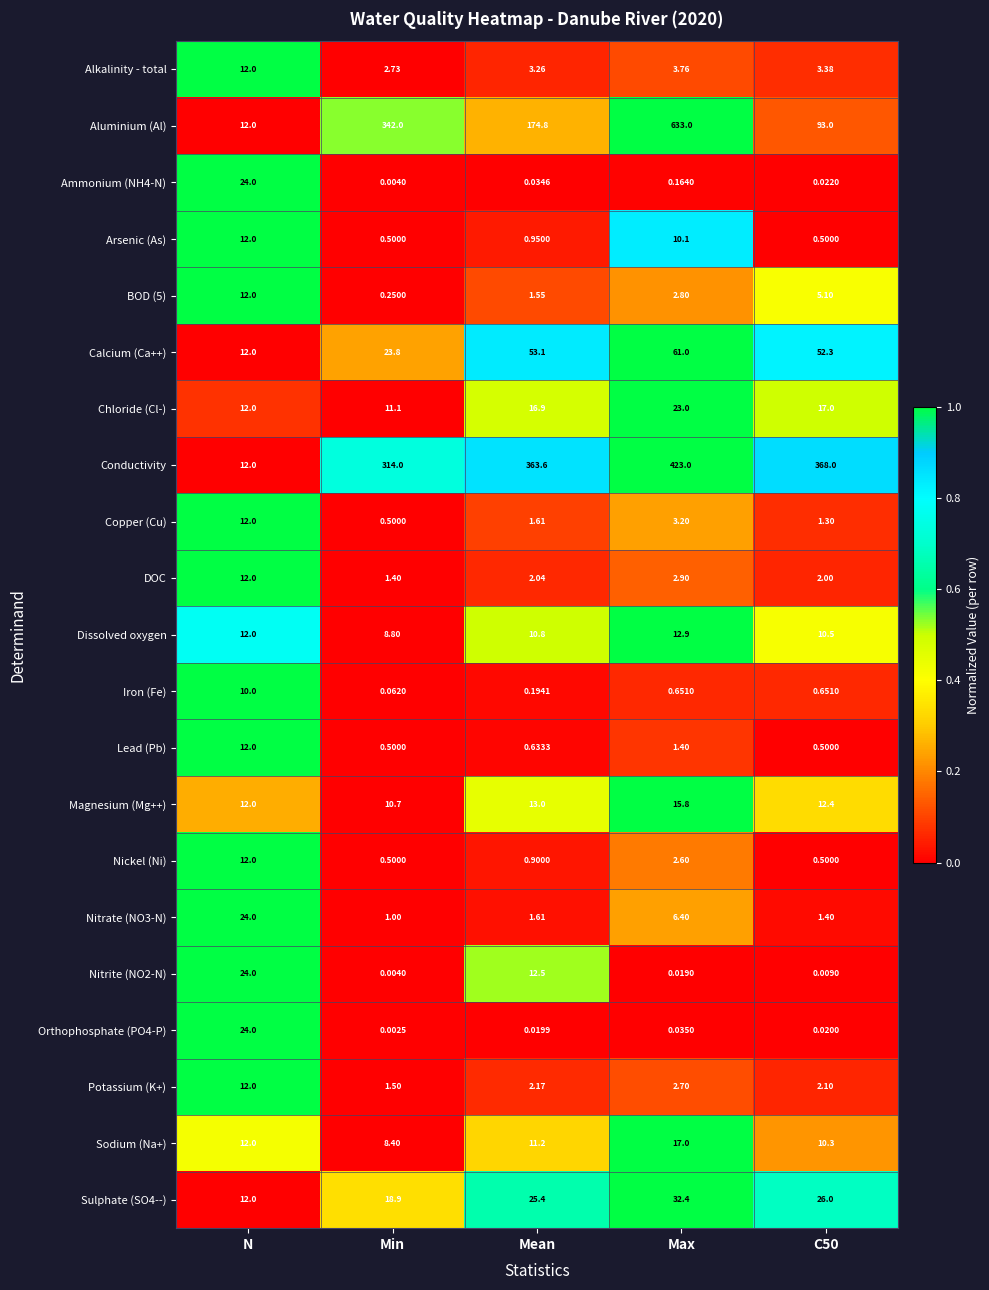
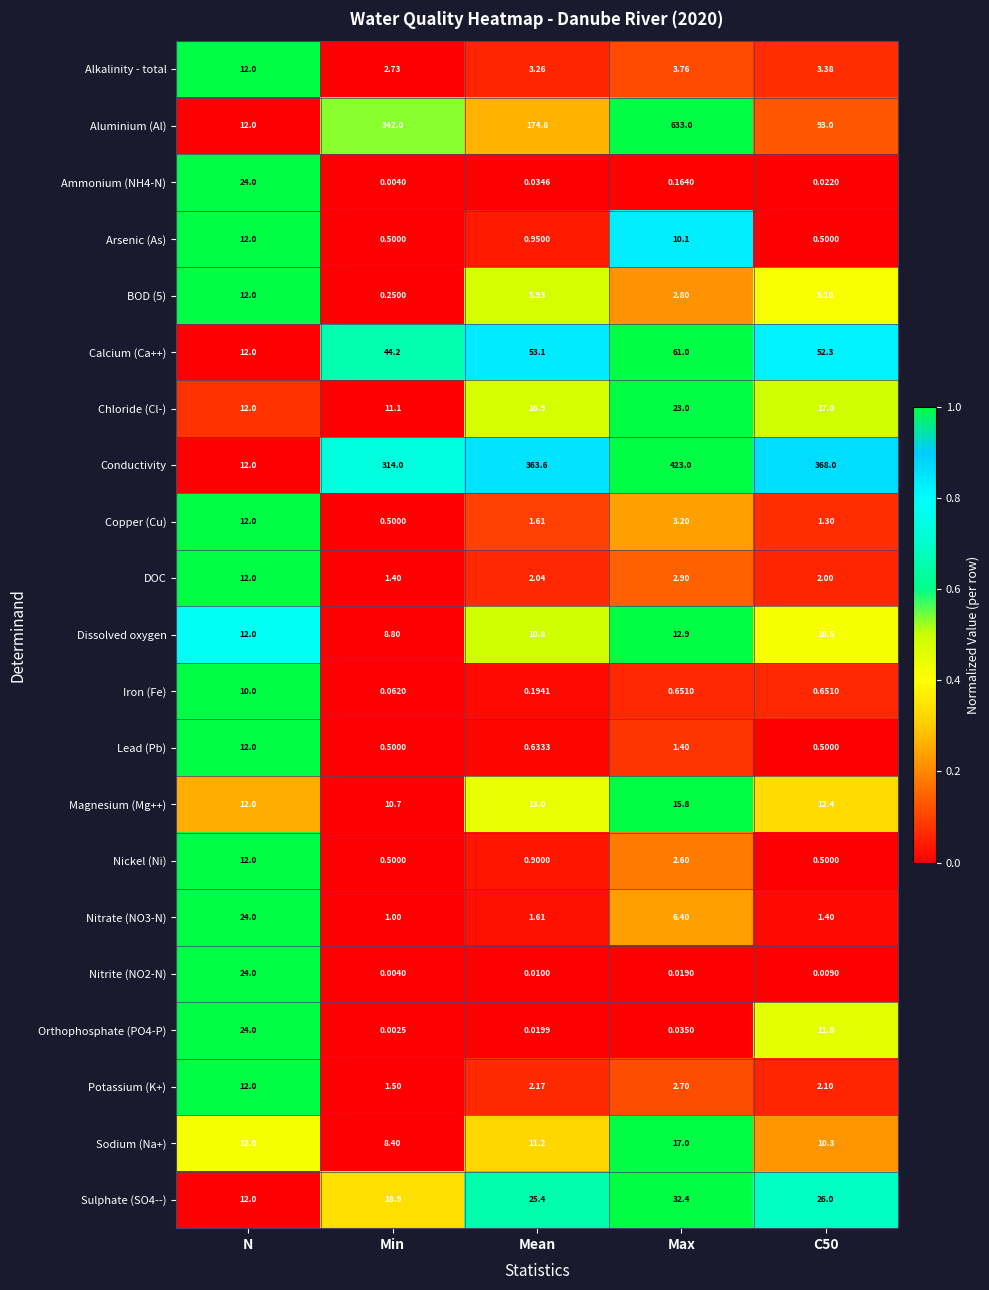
  {
    "Alkalinity - total": {
      "N": 12.0,
      "Min": 2.73,
      "Mean": 3.26,
      "Max": 3.76,
      "C50": 3.38
    },
    "Aluminium (Al)": {
      "N": 12.0,
      "Min": 342.0,
      "Mean": 174.8,
      "Max": 633.0,
      "C50": 93.0
    },
    "Ammonium (NH4-N)": {
      "N": 24.0,
      "Min": 0.0040,
      "Mean": 0.0346,
      "Max": 0.1640,
      "C50": 0.0220
    },
    "Arsenic (As)": {
      "N": 12.0,
      "Min": 0.5000,
      "Mean": 0.9500,
      "Max": 10.1,
      "C50": 0.5000
    },
    "BOD (5)": {
      "N": 12.0,
      "Min": 0.2500,
-     "Mean": 1.55,
+     "Mean": 5.93,
      "Max": 2.80,
      "C50": 5.10
    },
    "Calcium (Ca++)": {
      "N": 12.0,
-     "Min": 23.8,
+     "Min": 44.2,
      "Mean": 53.1,
      "Max": 61.0,
      "C50": 52.3
    },
    "Chloride (Cl-)": {
      "N": 12.0,
      "Min": 11.1,
      "Mean": 16.9,
      "Max": 23.0,
      "C50": 17.0
    },
    "Conductivity": {
      "N": 12.0,
      "Min": 314.0,
      "Mean": 363.6,
      "Max": 423.0,
      "C50": 368.0
    },
    "Copper (Cu)": {
      "N": 12.0,
      "Min": 0.5000,
      "Mean": 1.61,
      "Max": 3.20,
      "C50": 1.30
    },
    "DOC": {
      "N": 12.0,
      "Min": 1.40,
      "Mean": 2.04,
      "Max": 2.90,
      "C50": 2.00
    },
    "Dissolved oxygen": {
      "N": 12.0,
      "Min": 8.80,
      "Mean": 10.8,
      "Max": 12.9,
      "C50": 10.5
    },
    "Iron (Fe)": {
      "N": 10.0,
      "Min": 0.0620,
      "Mean": 0.1941,
      "Max": 0.6510,
      "C50": 0.6510
    },
    "Lead (Pb)": {
      "N": 12.0,
      "Min": 0.5000,
      "Mean": 0.6333,
      "Max": 1.40,
      "C50": 0.5000
    },
    "Magnesium (Mg++)": {
      "N": 12.0,
      "Min": 10.7,
      "Mean": 13.0,
      "Max": 15.8,
      "C50": 12.4
    },
    "Nickel (Ni)": {
      "N": 12.0,
      "Min": 0.5000,
      "Mean": 0.9000,
      "Max": 2.60,
      "C50": 0.5000
    },
    "Nitrate (NO3-N)": {
      "N": 24.0,
      "Min": 1.00,
      "Mean": 1.61,
      "Max": 6.40,
      "C50": 1.40
    },
    "Nitrite (NO2-N)": {
      "N": 24.0,
      "Min": 0.0040,
-     "Mean": 12.5,
+     "Mean": 0.0100,
      "Max": 0.0190,
      "C50": 0.0090
    },
    "Orthophosphate (PO4-P)": {
      "N": 24.0,
      "Min": 0.0025,
      "Mean": 0.0199,
      "Max": 0.0350,
-     "C50": 0.0200
+     "C50": 11.0
    },
    "Potassium (K+)": {
      "N": 12.0,
      "Min": 1.50,
      "Mean": 2.17,
      "Max": 2.70,
      "C50": 2.10
    },
    "Sodium (Na+)": {
      "N": 12.0,
      "Min": 8.40,
      "Mean": 11.2,
      "Max": 17.0,
      "C50": 10.3
    },
    "Sulphate (SO4--)": {
      "N": 12.0,
      "Min": 18.9,
      "Mean": 25.4,
      "Max": 32.4,
      "C50": 26.0
    }
  }
